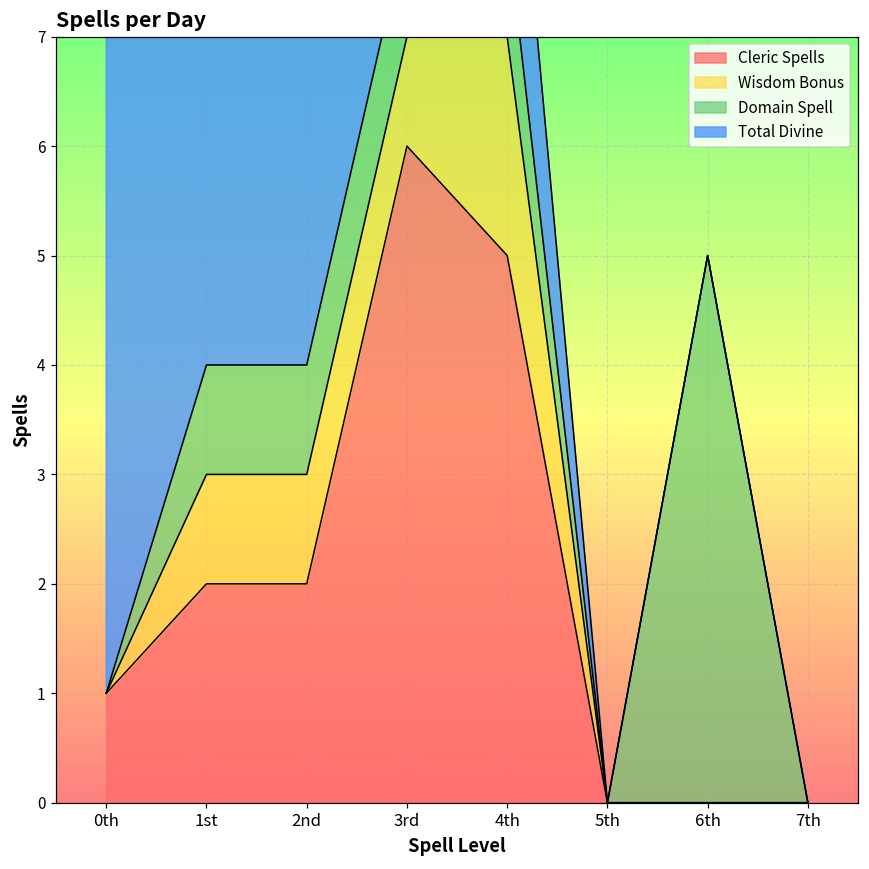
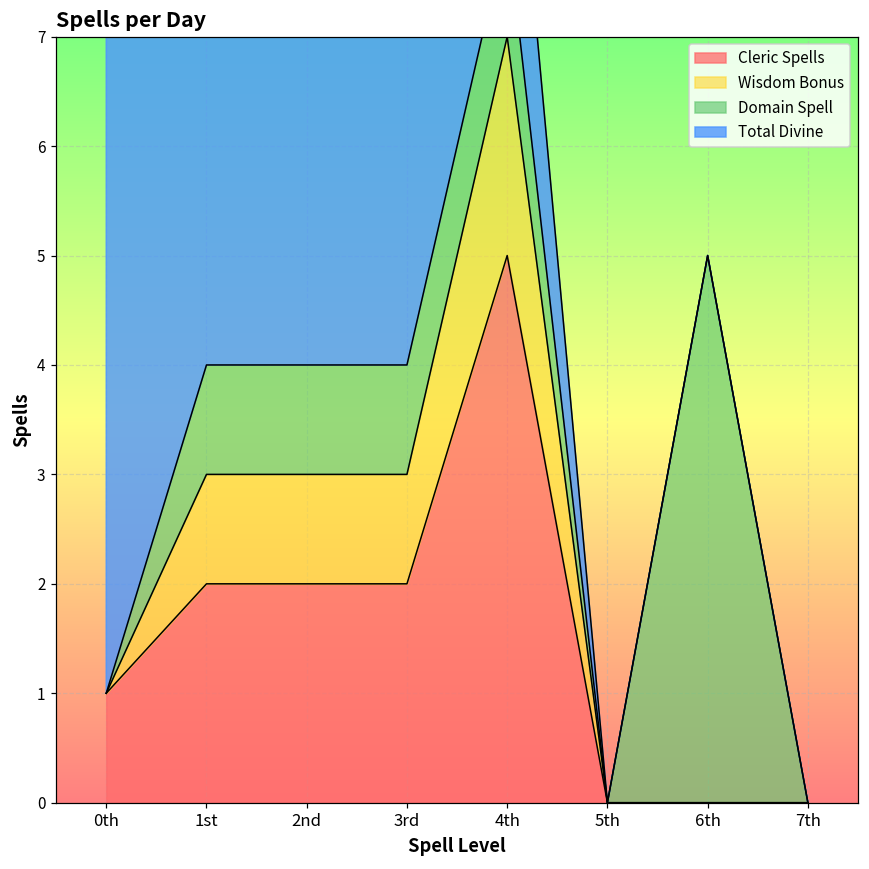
  {
    "Cleric Spells": {
      "1st": 2,
      "2nd": 2,
-     "3rd": 6,
+     "3rd": 2,
      "4th": 5
    },
    "Wisdom Bonus": {
      "1st": 1,
      "2nd": 1,
      "3rd": 1,
      "4th": 2
    },
    "Domain Spell": {
      "1st": 1,
      "2nd": 1
    }
  }
